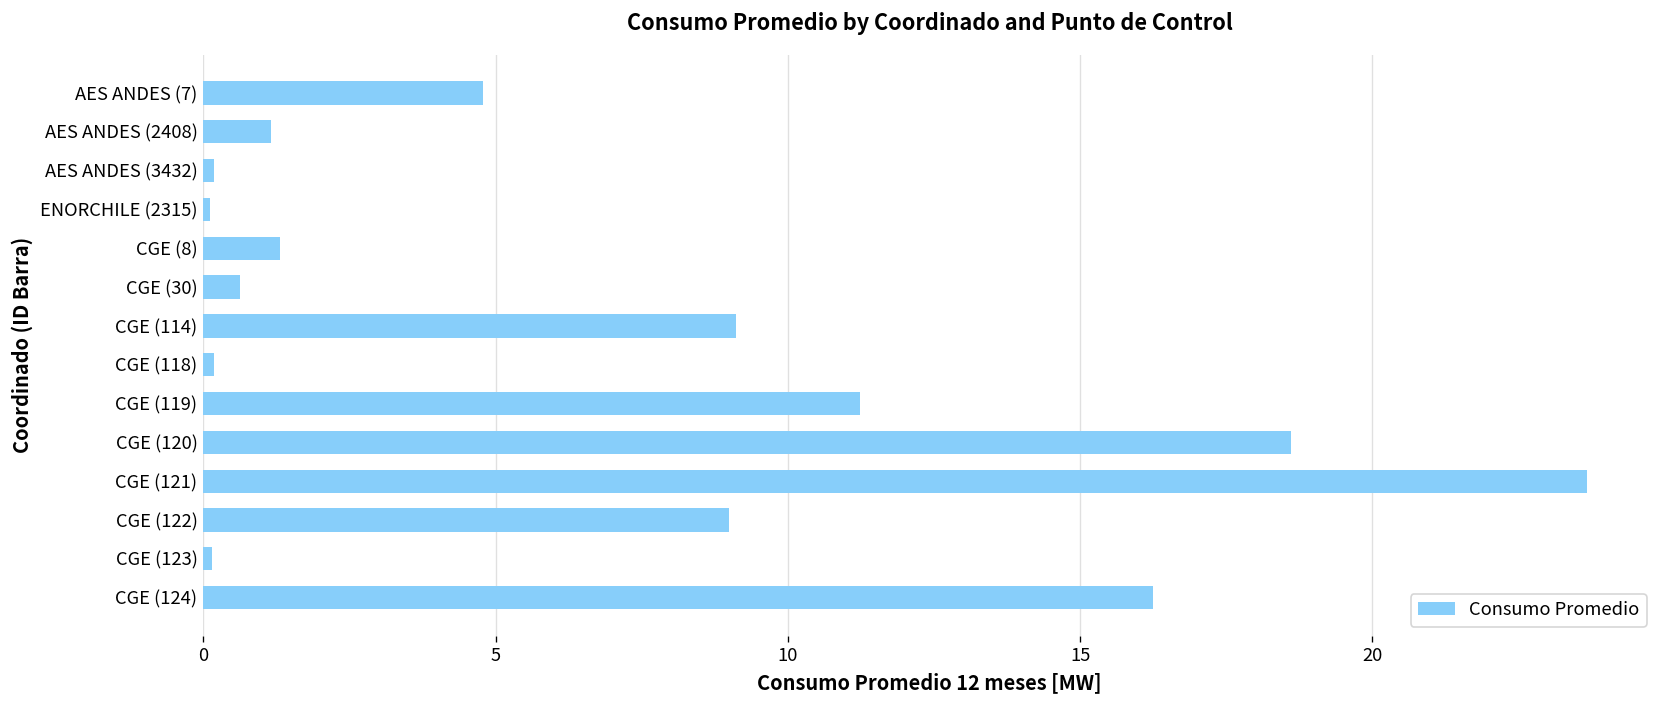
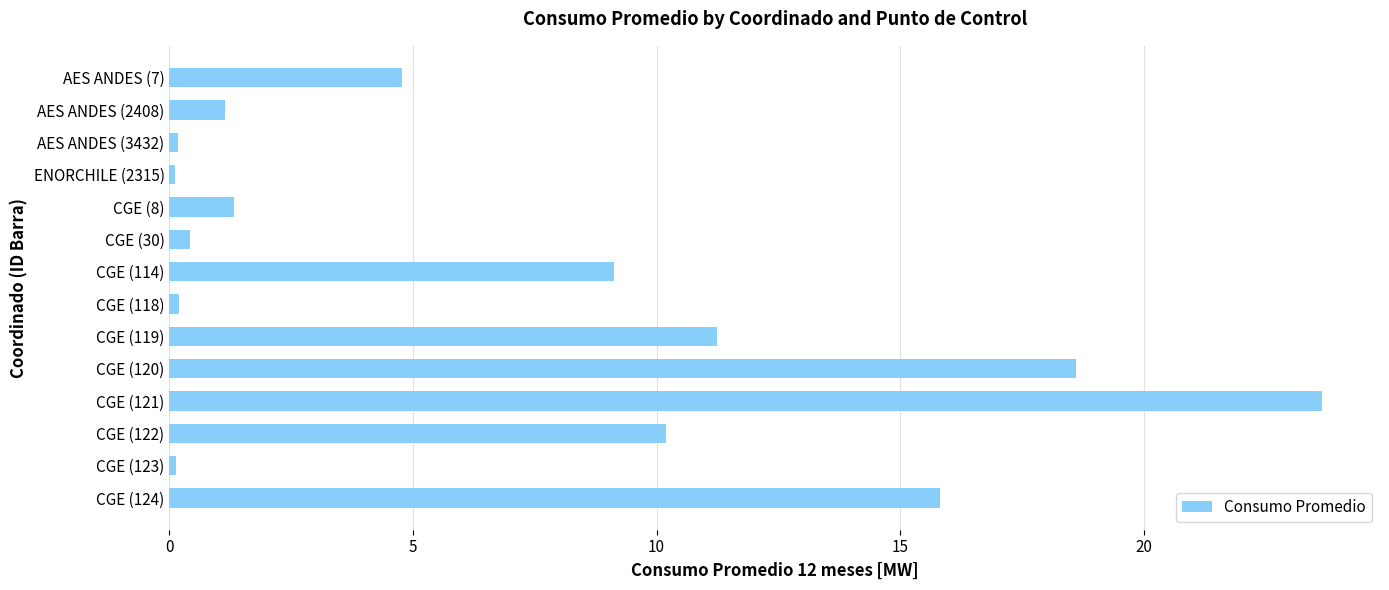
  {
    "AES ANDES (7)": 4.8,
    "AES ANDES (2408)": 1.2,
    "AES ANDES (3432)": 0.2,
    "ENORCHILE (2315)": 0.1,
    "CGE (8)": 1.3,
-   "CGE (30)": 0.6,
+   "CGE (30)": 0.4,
    "CGE (114)": 9.1,
    "CGE (118)": 0.2,
    "CGE (119)": 11.2,
    "CGE (120)": 18.6,
    "CGE (121)": 23.7,
-   "CGE (122)": 9.0,
+   "CGE (122)": 10.2,
    "CGE (123)": 0.1,
-   "CGE (124)": 16.3
+   "CGE (124)": 15.8
  }
